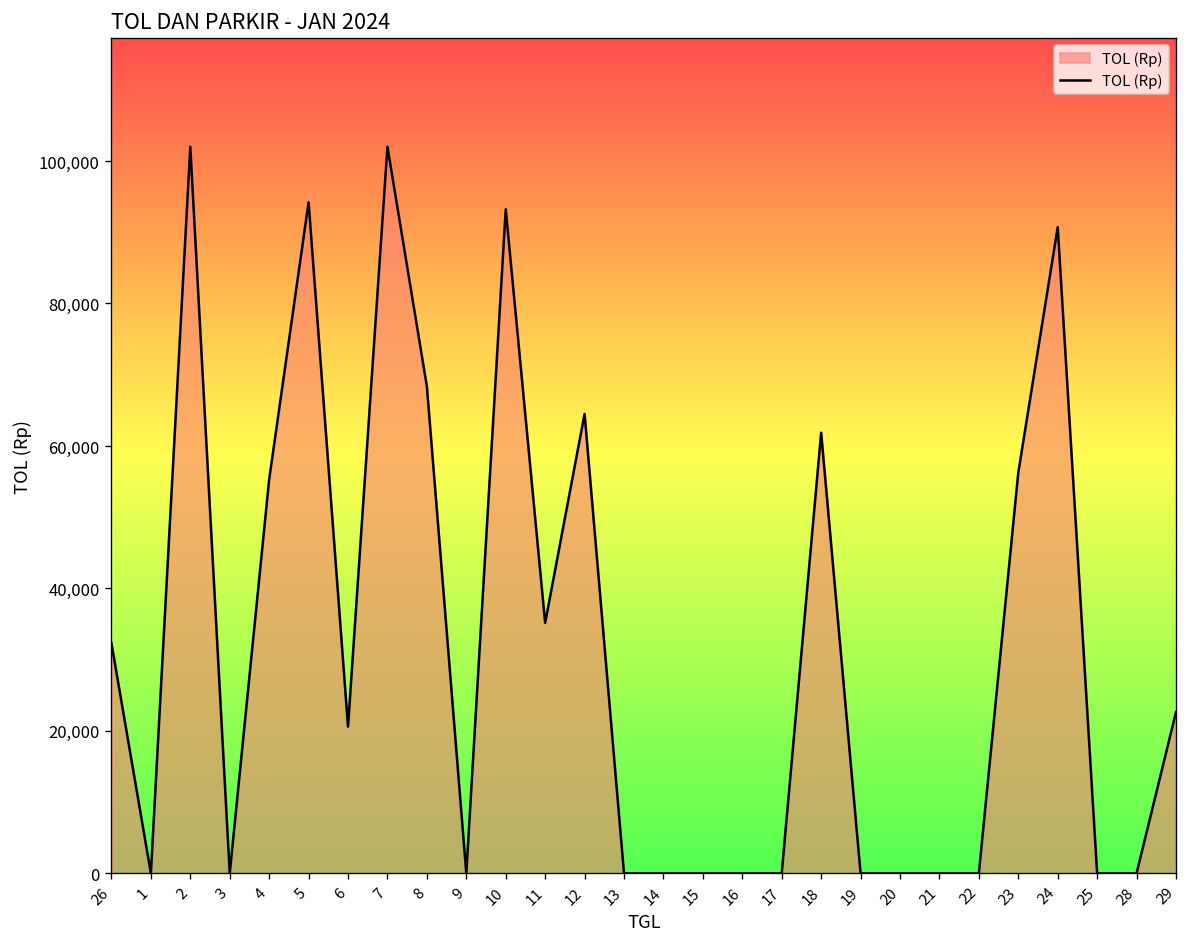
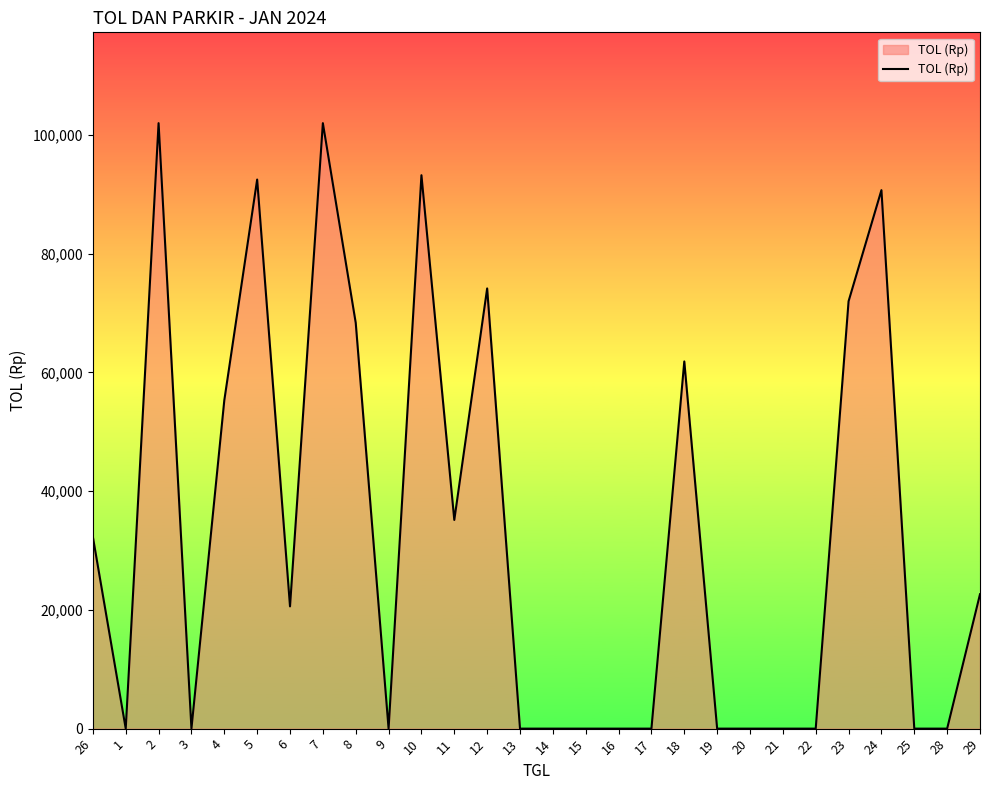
  {
    "26": "32,000",
    "1": "0",
    "2": "102,000",
    "3": "0",
    "4": "55,000",
-   "5": "94,000",
+   "5": "93,000",
    "6": "21,000",
    "7": "102,000",
    "8": "68,000",
    "9": "0",
    "10": "93,000",
    "11": "35,000",
-   "12": "65,000",
+   "12": "74,000",
    "13": "0",
    "14": "0",
    "15": "0",
    "16": "0",
    "17": "0",
    "18": "62,000",
    "19": "0",
    "20": "0",
    "21": "0",
    "22": "0",
-   "23": "56,000",
+   "23": "72,000",
    "24": "91,000",
    "25": "0",
    "28": "0",
    "29": "23,000"
  }
